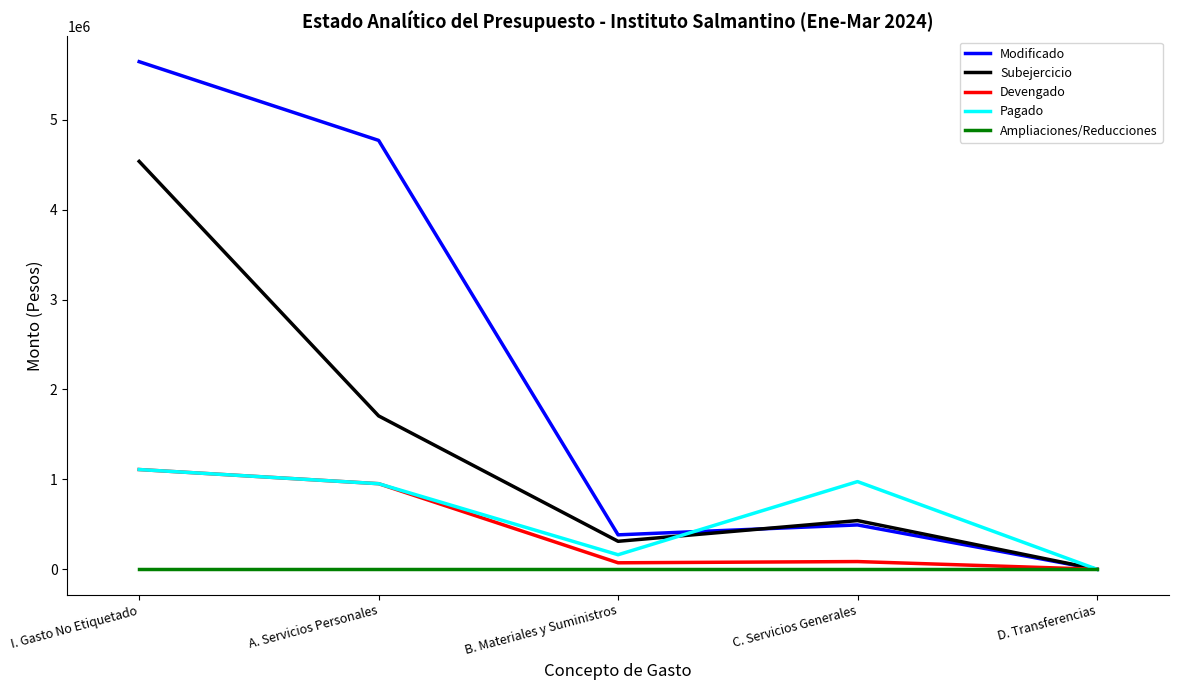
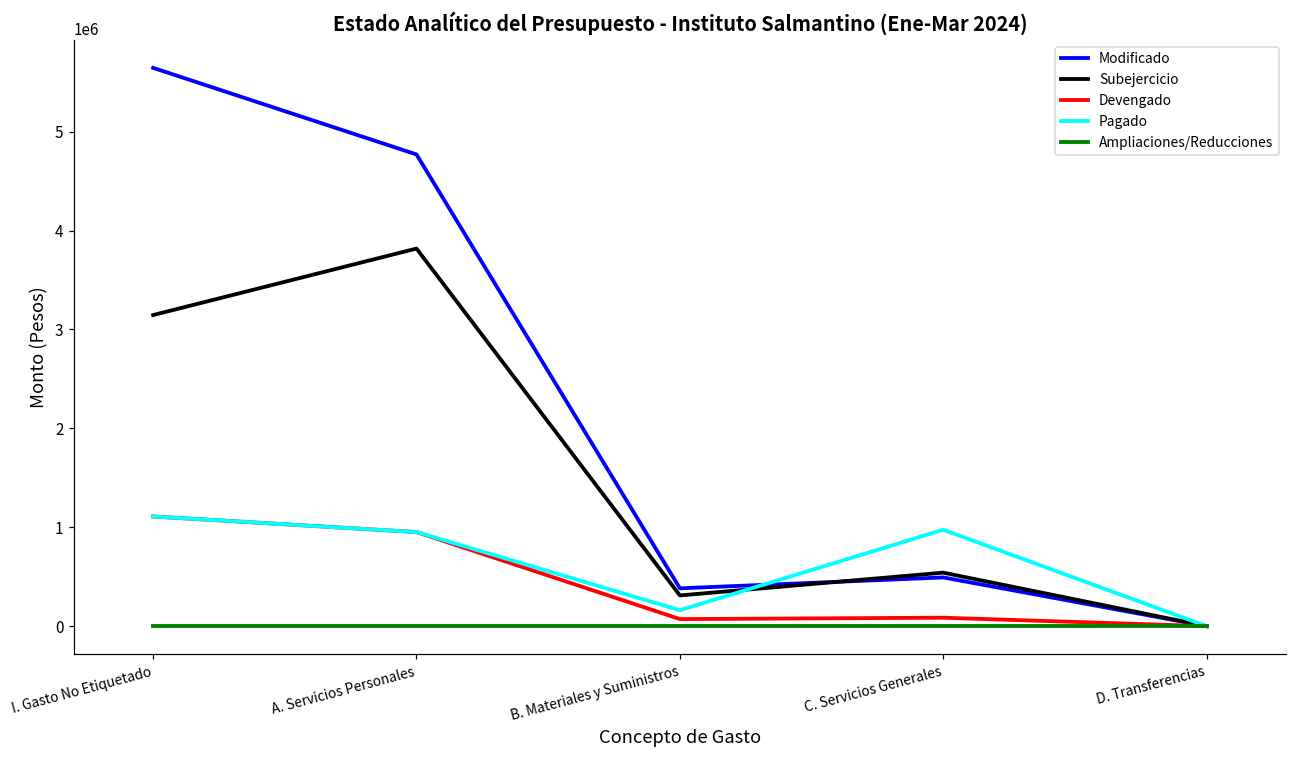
  {
    "Modificado": {
      "I. Gasto No Etiquetado": 5600000,
      "A. Servicios Personales": 4800000,
      "B. Materiales y Suministros": 400000,
      "C. Servicios Generales": 500000
    },
    "Subejercicio": {
-     "I. Gasto No Etiquetado": 4500000,
-     "A. Servicios Personales": 1700000,
+     "I. Gasto No Etiquetado": 3100000,
+     "A. Servicios Personales": 3800000,
      "B. Materiales y Suministros": 300000,
      "C. Servicios Generales": 500000
    },
    "Devengado": {
      "B. Materiales y Suministros": 100000,
      "C. Servicios Generales": 100000
    },
    "Pagado": {
      "B. Materiales y Suministros": 200000,
      "C. Servicios Generales": 1000000
    },
    "Ampliaciones/Reducciones": {
      "I. Gasto No Etiquetado": 0,
      "A. Servicios Personales": 0,
      "B. Materiales y Suministros": 0,
      "C. Servicios Generales": 0
    }
  }
